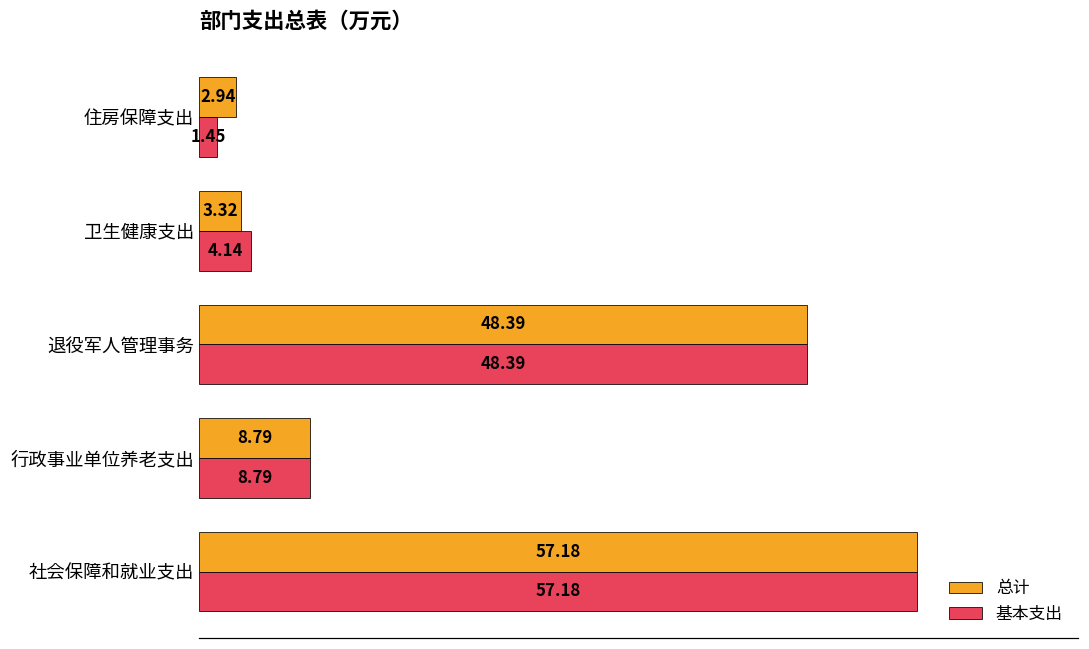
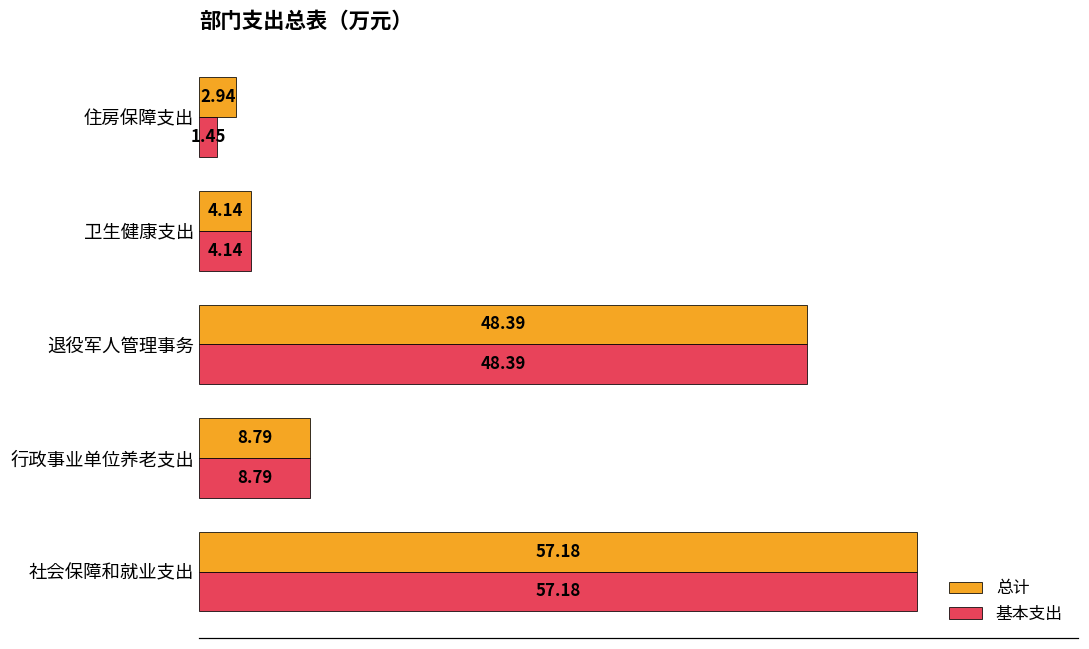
  {
    "总计": {
      "住房保障支出": 2.94,
-     "卫生健康支出": 3.32,
+     "卫生健康支出": 4.14,
      "退役军人管理事务": 48.39,
      "行政事业单位养老支出": 8.79,
      "社会保障和就业支出": 57.18
    },
    "基本支出": {
      "住房保障支出": 1.45,
      "卫生健康支出": 4.14,
      "退役军人管理事务": 48.39,
      "行政事业单位养老支出": 8.79,
      "社会保障和就业支出": 57.18
    }
  }
